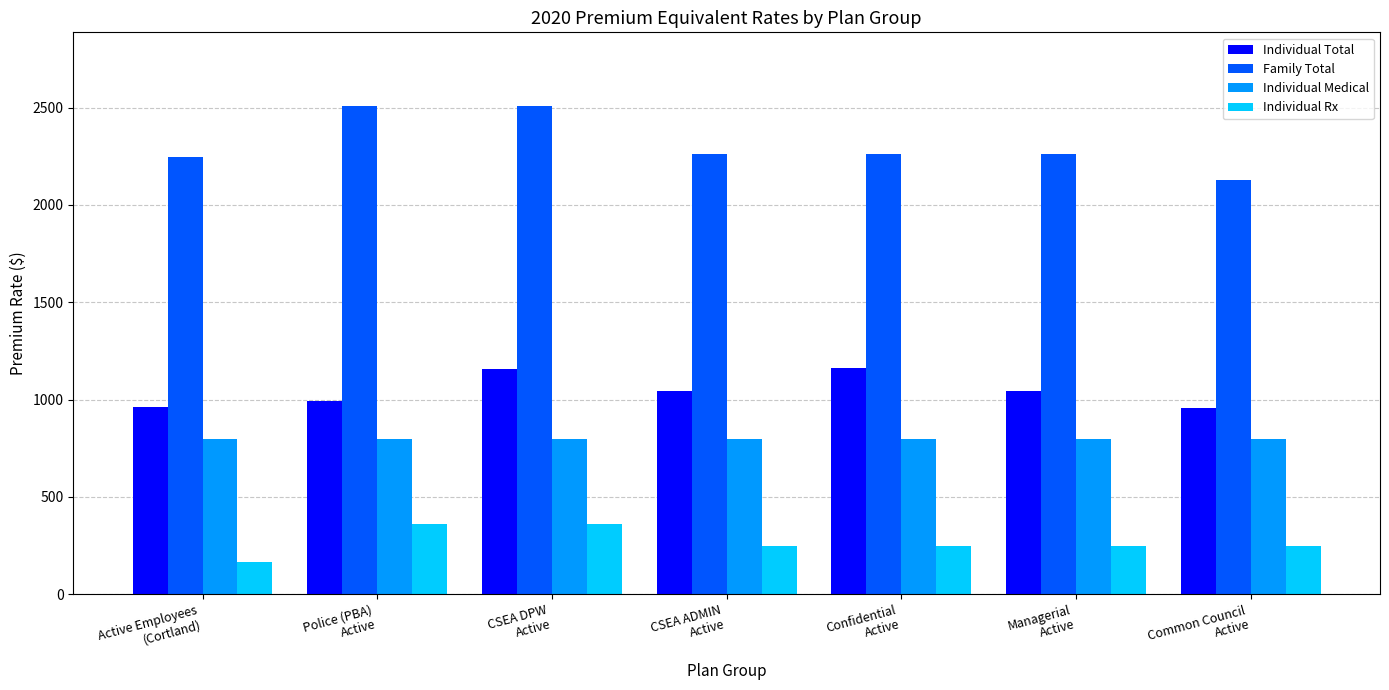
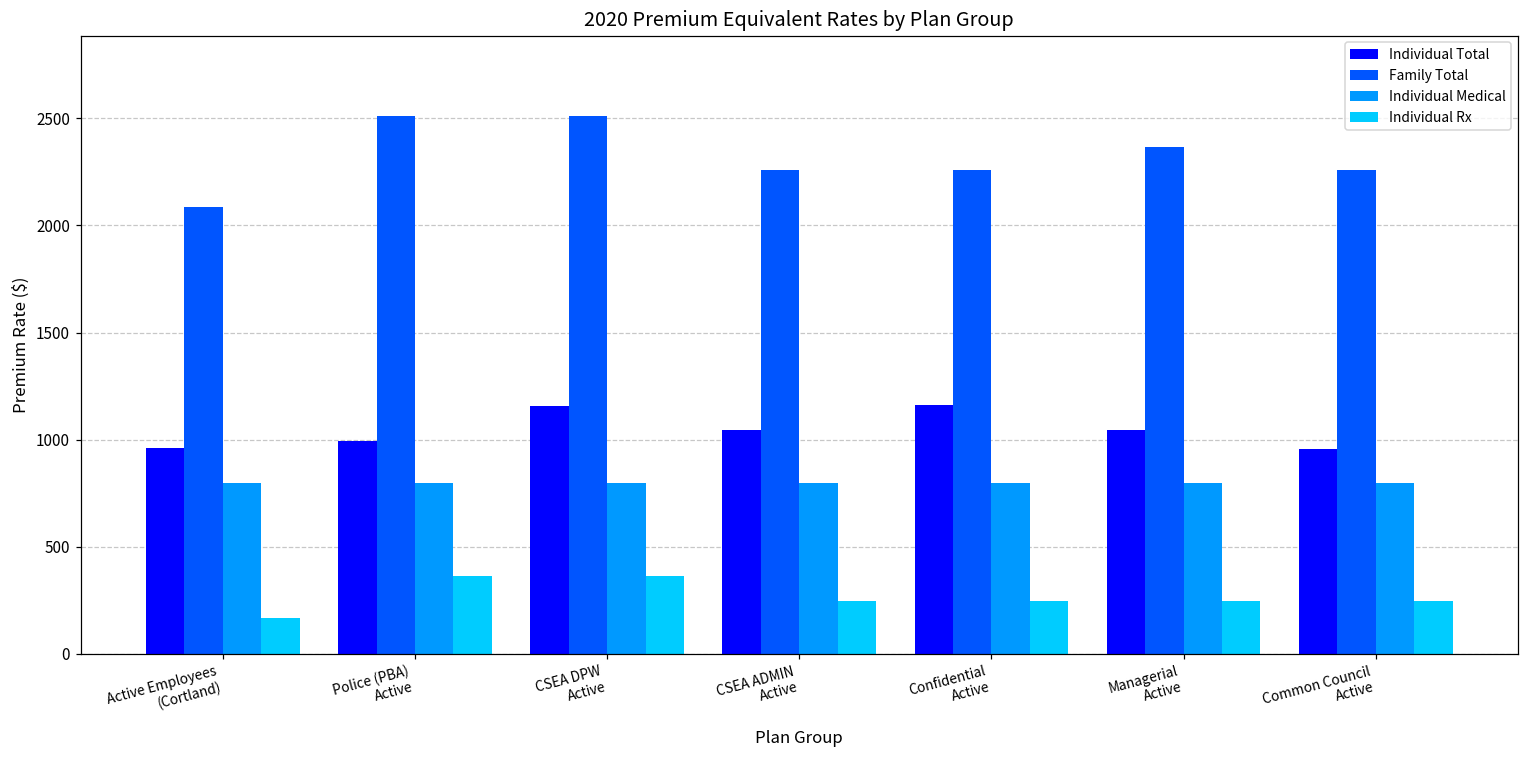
  {
    "Individual Total": {
      "Active Employees (Cortland)": 960,
      "Police (PBA) Active": 990,
      "CSEA DPW Active": 1160,
      "CSEA ADMIN Active": 1040,
      "Confidential Active": 1160,
      "Managerial Active": 1040,
      "Common Council Active": 950
    },
    "Family Total": {
-     "Active Employees (Cortland)": 2240,
+     "Active Employees (Cortland)": 2090,
      "Police (PBA) Active": 2510,
      "CSEA DPW Active": 2510,
      "CSEA ADMIN Active": 2260,
      "Confidential Active": 2260,
-     "Managerial Active": 2260,
-     "Common Council Active": 2130
+     "Managerial Active": 2370,
+     "Common Council Active": 2260
    }
  }
